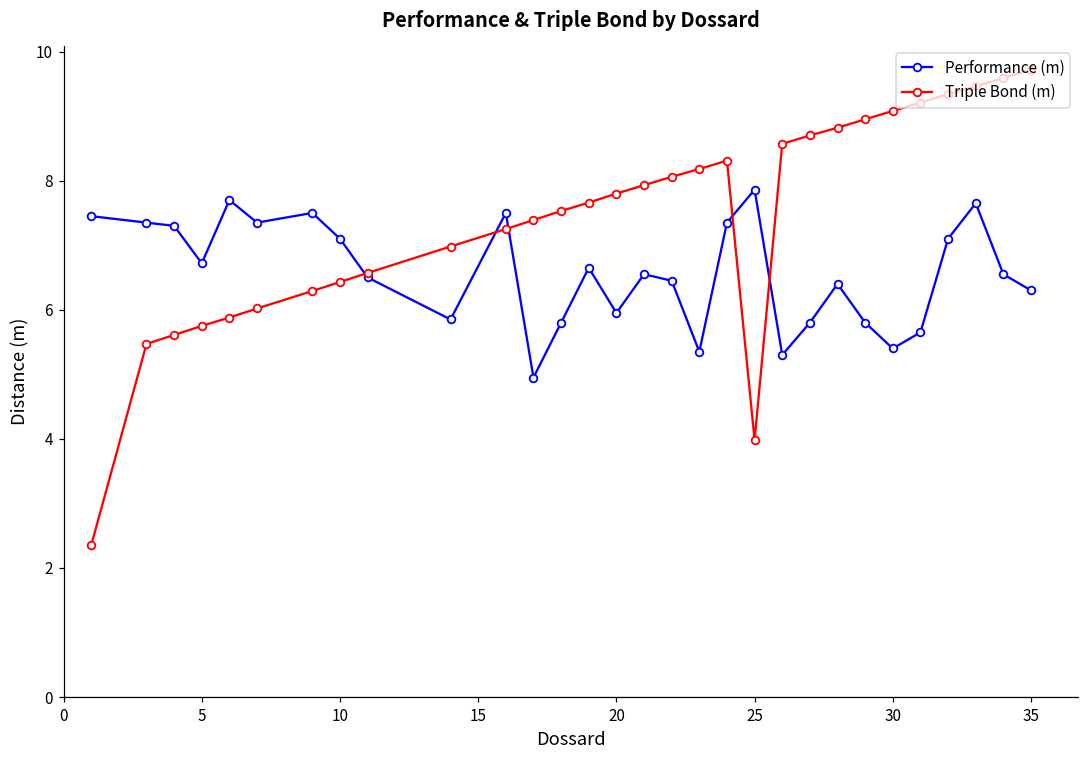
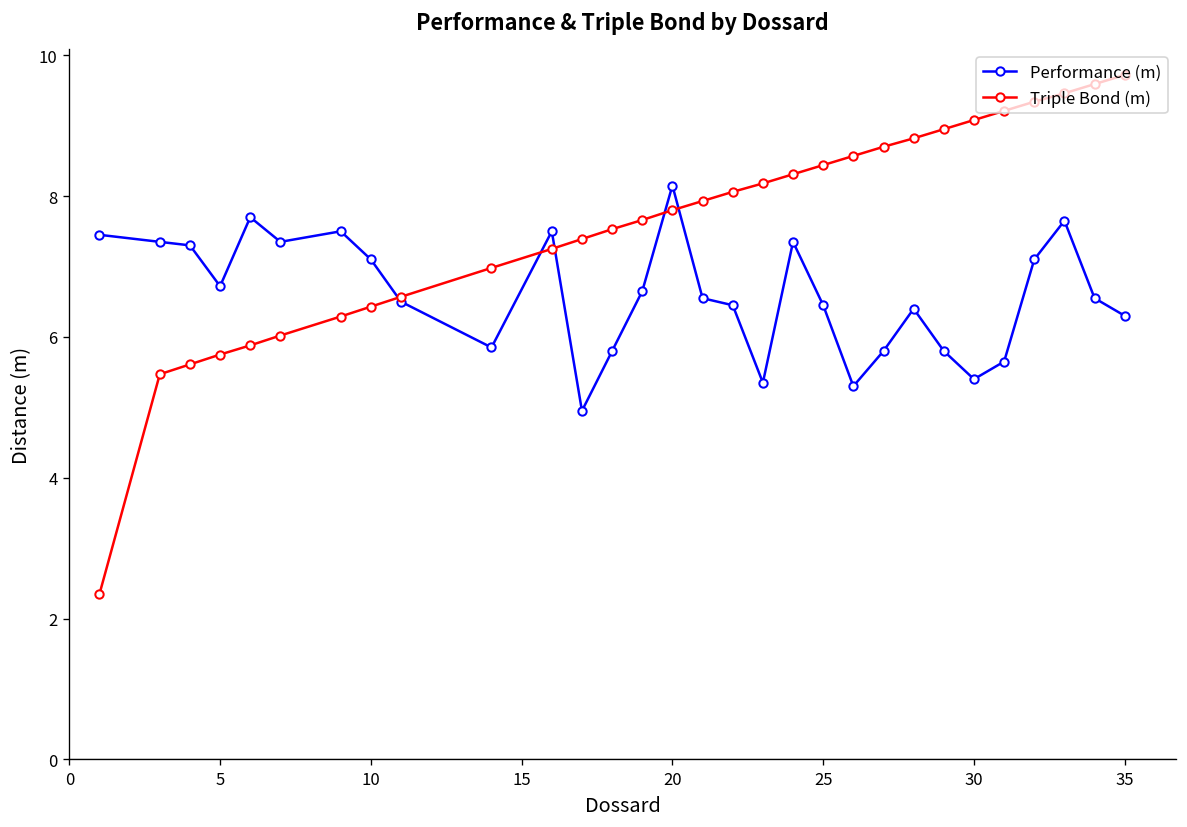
  {
    "Performance (m)": {
      "5": 6.7,
      "10": 7.1,
-     "20": 6.0,
-     "25": 7.9,
+     "20": 8.2,
+     "25": 6.5,
      "30": 5.4,
      "35": 6.3
    },
    "Triple Bond (m)": {
      "5": 5.8,
      "10": 6.4,
      "20": 7.8,
-     "25": 4.0,
+     "25": 8.4,
      "30": 9.1
    }
  }
